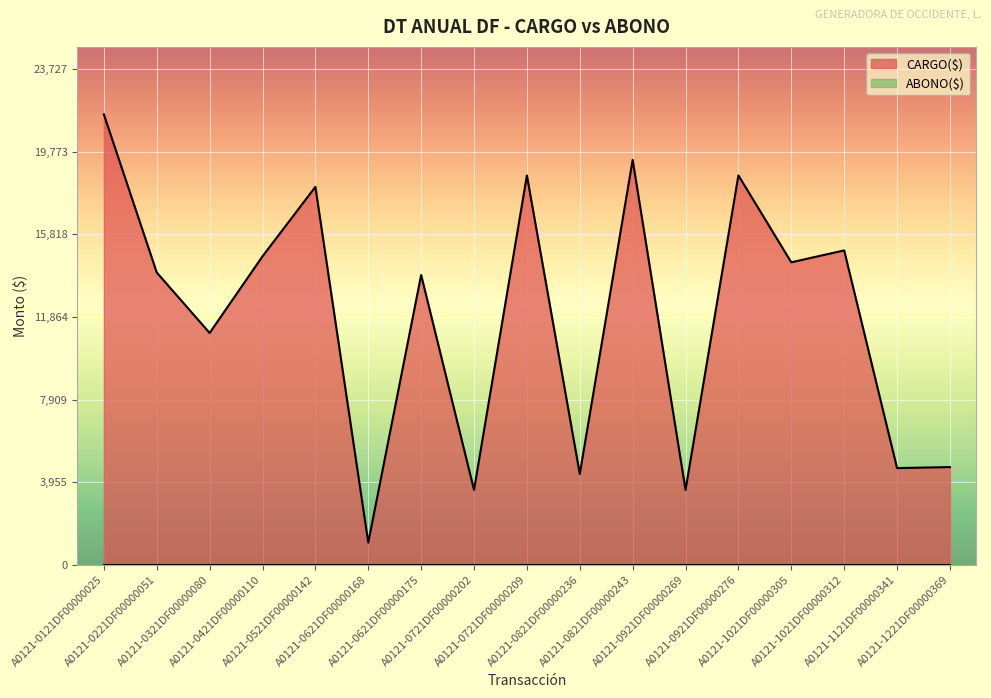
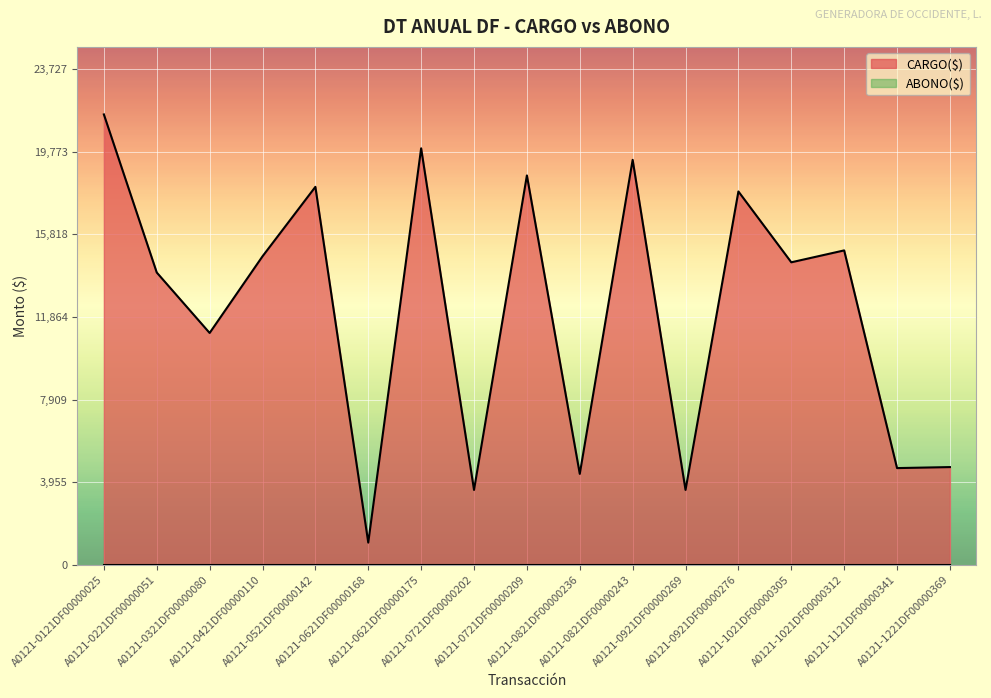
  {
    "CARGO($)": {
      "A0121-0121DF00000025": "21,600",
      "A0121-0221DF00000051": "14,000",
      "A0121-0321DF00000080": "11,100",
      "A0121-0421DF00000110": "14,800",
      "A0121-0521DF00000142": "18,100",
      "A0121-0621DF00000168": "1,100",
-     "A0121-0621DF00000175": "13,900",
+     "A0121-0621DF00000175": "19,900",
      "A0121-0721DF00000202": "3,600",
      "A0121-0721DF00000209": "18,600",
      "A0121-0821DF00000236": "4,300",
      "A0121-0821DF00000243": "19,400",
      "A0121-0921DF00000269": "3,600",
-     "A0121-0921DF00000276": "18,600",
+     "A0121-0921DF00000276": "17,900",
      "A0121-1021DF00000305": "14,500",
      "A0121-1021DF00000312": "15,100",
      "A0121-1121DF00000341": "4,600",
      "A0121-1221DF00000369": "4,700"
    },
    "ABONO($)": {
      "A0121-0121DF00000025": "0",
      "A0121-0221DF00000051": "0",
      "A0121-0321DF00000080": "0",
      "A0121-0421DF00000110": "0",
      "A0121-0521DF00000142": "0",
      "A0121-0621DF00000168": "0",
      "A0121-0621DF00000175": "0",
      "A0121-0721DF00000202": "0",
      "A0121-0721DF00000209": "0",
      "A0121-0821DF00000236": "0",
      "A0121-0821DF00000243": "0",
      "A0121-0921DF00000269": "0",
      "A0121-0921DF00000276": "0",
      "A0121-1021DF00000305": "0",
      "A0121-1021DF00000312": "0",
      "A0121-1121DF00000341": "0",
      "A0121-1221DF00000369": "0"
    }
  }
